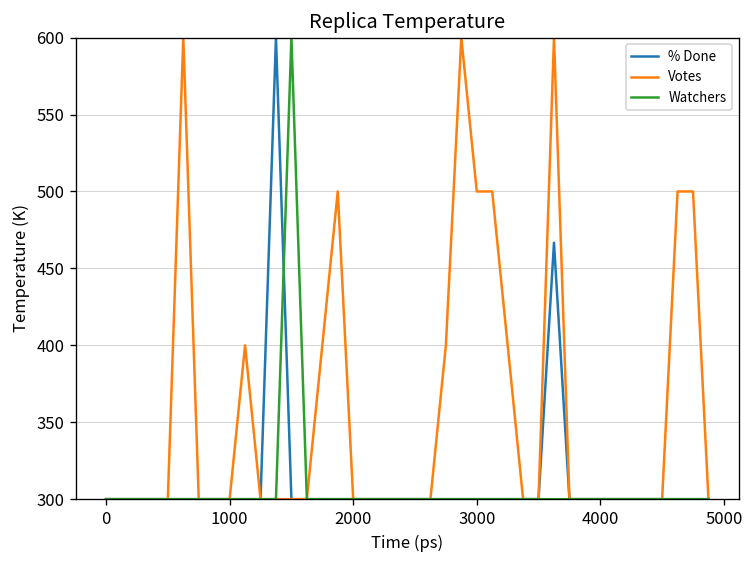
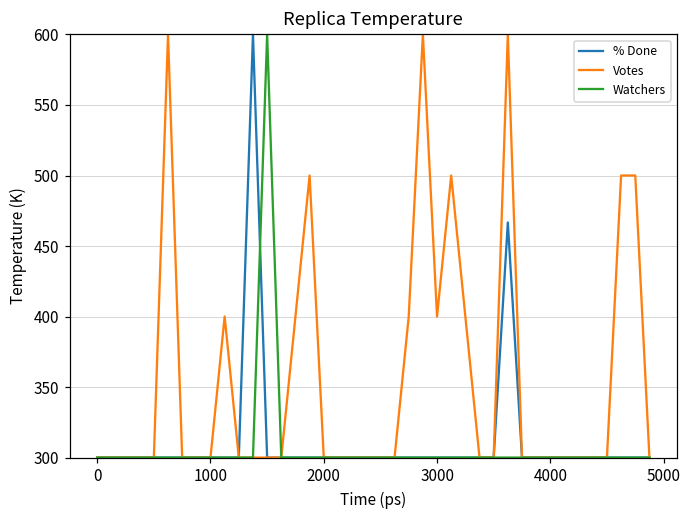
  {
    "Votes": {
-     "3000": 500
+     "3000": 400
    }
  }
